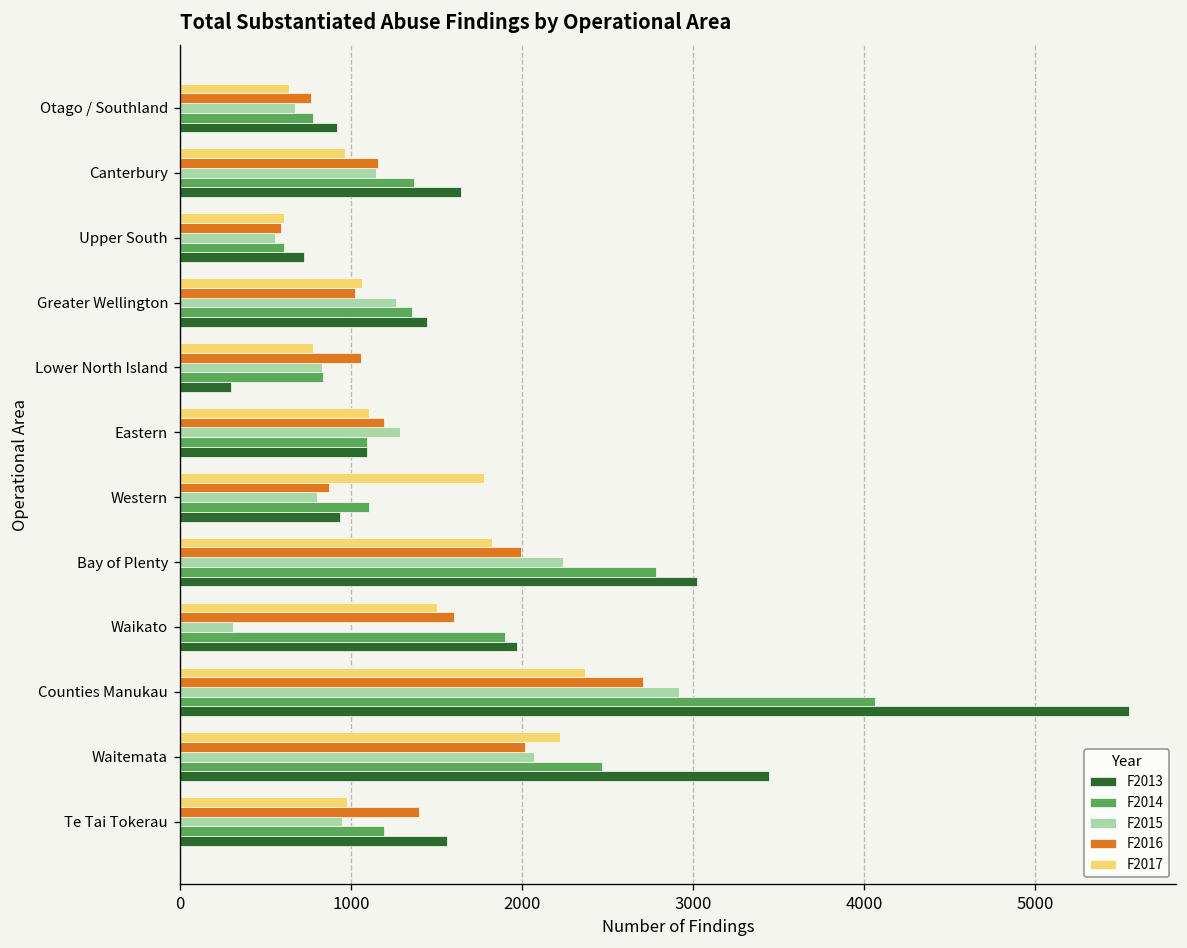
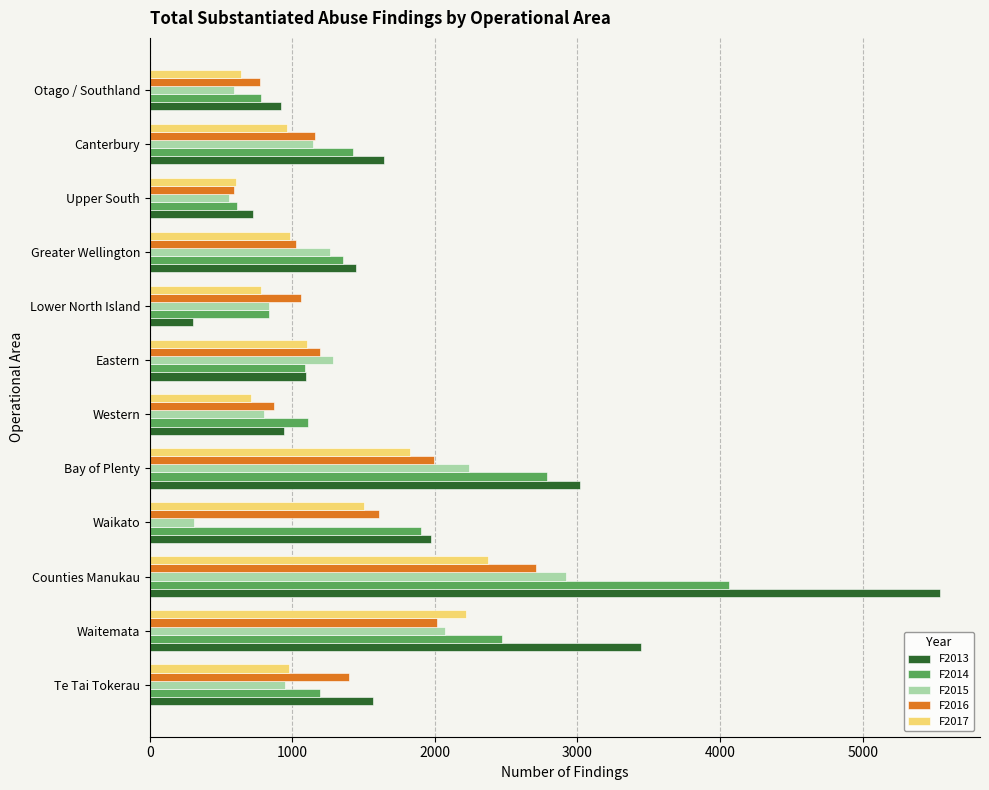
  {
    "F2013": {
      "Otago / Southland": 920,
      "Canterbury": 1640,
      "Upper South": 730,
      "Greater Wellington": 1450,
      "Lower North Island": 300,
      "Eastern": 1100,
      "Western": 940,
      "Bay of Plenty": 3020,
      "Waikato": 1970,
      "Counties Manukau": 5550,
      "Waitemata": 3440,
      "Te Tai Tokerau": 1560
    },
    "F2014": {
      "Otago / Southland": 780,
-     "Canterbury": 1370,
+     "Canterbury": 1430,
      "Upper South": 610,
      "Greater Wellington": 1360,
      "Lower North Island": 840,
      "Eastern": 1090,
      "Western": 1110,
      "Bay of Plenty": 2780,
      "Waikato": 1900,
      "Counties Manukau": 4070,
      "Waitemata": 2470,
      "Te Tai Tokerau": 1190
    },
    "F2015": {
-     "Otago / Southland": 670,
+     "Otago / Southland": 590,
      "Canterbury": 1150,
      "Upper South": 560,
      "Greater Wellington": 1270,
      "Lower North Island": 830,
      "Eastern": 1290,
      "Western": 800,
      "Bay of Plenty": 2240,
      "Waikato": 310,
      "Counties Manukau": 2920,
      "Waitemata": 2070,
      "Te Tai Tokerau": 950
    },
    "F2016": {
      "Otago / Southland": 770,
      "Canterbury": 1160,
      "Upper South": 590,
      "Greater Wellington": 1030,
      "Lower North Island": 1060,
      "Eastern": 1200,
      "Western": 870,
      "Bay of Plenty": 1990,
      "Waikato": 1610,
      "Counties Manukau": 2710,
      "Waitemata": 2020,
      "Te Tai Tokerau": 1400
    },
    "F2017": {
      "Otago / Southland": 640,
      "Canterbury": 970,
      "Upper South": 610,
-     "Greater Wellington": 1060,
+     "Greater Wellington": 990,
      "Lower North Island": 780,
      "Eastern": 1110,
-     "Western": 1780,
+     "Western": 710,
      "Bay of Plenty": 1820,
      "Waikato": 1510,
      "Counties Manukau": 2370,
      "Waitemata": 2220,
      "Te Tai Tokerau": 980
    }
  }
